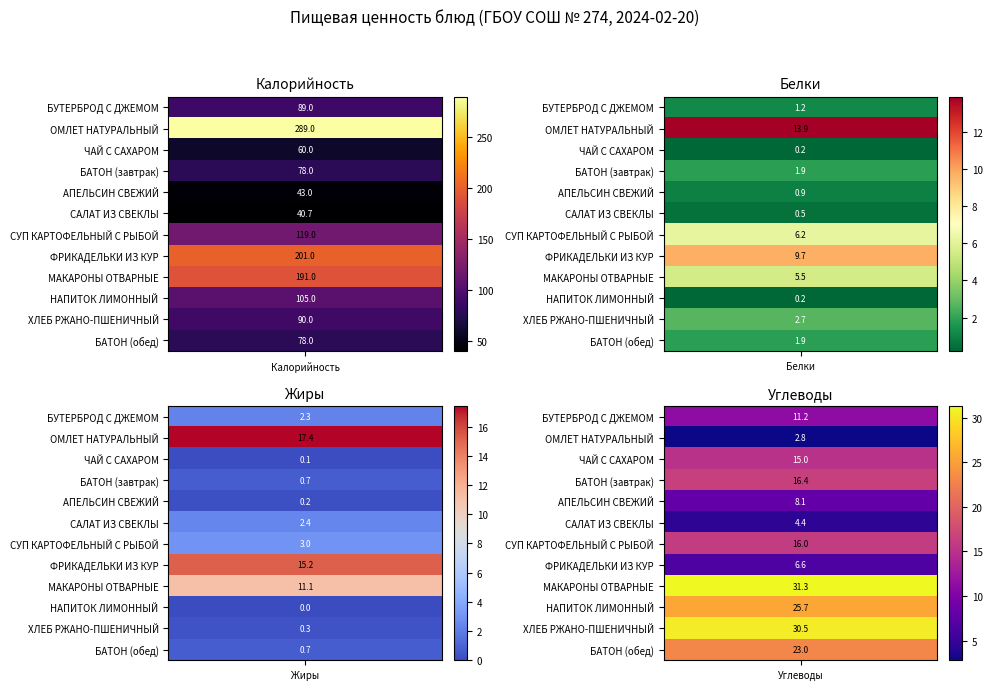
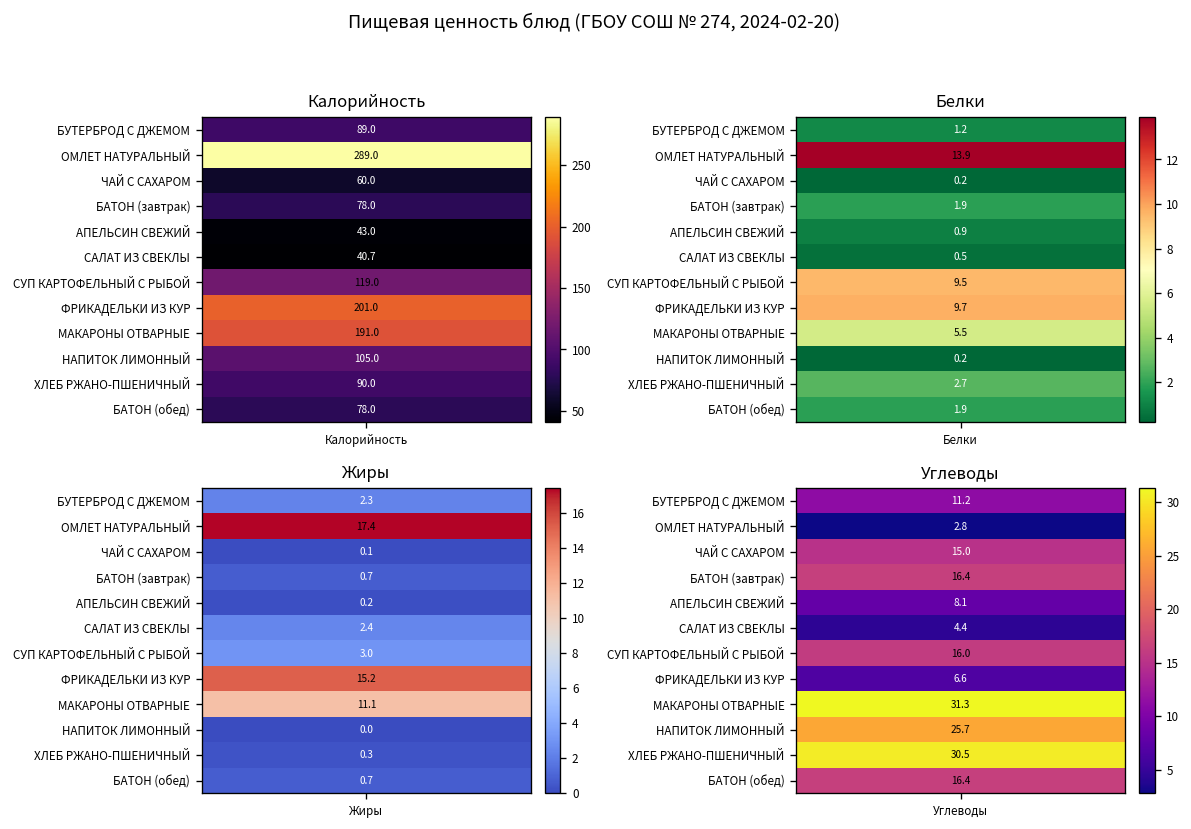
  {
    "Калорийность": {
      "БУТЕРБРОД С ДЖЕМОМ": {
        "Калорийность": 89.0
      },
      "ОМЛЕТ НАТУРАЛЬНЫЙ": {
        "Калорийность": 289.0
      },
      "ЧАЙ С САХАРОМ": {
        "Калорийность": 60.0
      },
      "БАТОН (завтрак)": {
        "Калорийность": 78.0
      },
      "АПЕЛЬСИН СВЕЖИЙ": {
        "Калорийность": 43.0
      },
      "САЛАТ ИЗ СВЕКЛЫ": {
        "Калорийность": 40.7
      },
      "СУП КАРТОФЕЛЬНЫЙ С РЫБОЙ": {
        "Калорийность": 119.0
      },
      "ФРИКАДЕЛЬКИ ИЗ КУР": {
        "Калорийность": 201.0
      },
      "МАКАРОНЫ ОТВАРНЫЕ": {
        "Калорийность": 191.0
      },
      "НАПИТОК ЛИМОННЫЙ": {
        "Калорийность": 105.0
      },
      "ХЛЕБ РЖАНО-ПШЕНИЧНЫЙ": {
        "Калорийность": 90.0
      },
      "БАТОН (обед)": {
        "Калорийность": 78.0
      }
    },
    "Белки": {
      "БУТЕРБРОД С ДЖЕМОМ": {
        "Белки": 1.2
      },
      "ОМЛЕТ НАТУРАЛЬНЫЙ": {
        "Белки": 13.9
      },
      "ЧАЙ С САХАРОМ": {
        "Белки": 0.2
      },
      "БАТОН (завтрак)": {
        "Белки": 1.9
      },
      "АПЕЛЬСИН СВЕЖИЙ": {
        "Белки": 0.9
      },
      "САЛАТ ИЗ СВЕКЛЫ": {
        "Белки": 0.5
      },
      "СУП КАРТОФЕЛЬНЫЙ С РЫБОЙ": {
-       "Белки": 6.2
+       "Белки": 9.5
      },
      "ФРИКАДЕЛЬКИ ИЗ КУР": {
        "Белки": 9.7
      },
      "МАКАРОНЫ ОТВАРНЫЕ": {
        "Белки": 5.5
      },
      "НАПИТОК ЛИМОННЫЙ": {
        "Белки": 0.2
      },
      "ХЛЕБ РЖАНО-ПШЕНИЧНЫЙ": {
        "Белки": 2.7
      },
      "БАТОН (обед)": {
        "Белки": 1.9
      }
    },
    "Жиры": {
      "БУТЕРБРОД С ДЖЕМОМ": {
        "Жиры": 2.3
      },
      "ОМЛЕТ НАТУРАЛЬНЫЙ": {
        "Жиры": 17.4
      },
      "ЧАЙ С САХАРОМ": {
        "Жиры": 0.1
      },
      "БАТОН (завтрак)": {
        "Жиры": 0.7
      },
      "АПЕЛЬСИН СВЕЖИЙ": {
        "Жиры": 0.2
      },
      "САЛАТ ИЗ СВЕКЛЫ": {
        "Жиры": 2.4
      },
      "СУП КАРТОФЕЛЬНЫЙ С РЫБОЙ": {
        "Жиры": 3.0
      },
      "ФРИКАДЕЛЬКИ ИЗ КУР": {
        "Жиры": 15.2
      },
      "МАКАРОНЫ ОТВАРНЫЕ": {
        "Жиры": 11.1
      },
      "НАПИТОК ЛИМОННЫЙ": {
        "Жиры": 0.0
      },
      "ХЛЕБ РЖАНО-ПШЕНИЧНЫЙ": {
        "Жиры": 0.3
      },
      "БАТОН (обед)": {
        "Жиры": 0.7
      }
    },
    "Углеводы": {
      "БУТЕРБРОД С ДЖЕМОМ": {
        "Углеводы": 11.2
      },
      "ОМЛЕТ НАТУРАЛЬНЫЙ": {
        "Углеводы": 2.8
      },
      "ЧАЙ С САХАРОМ": {
        "Углеводы": 15.0
      },
      "БАТОН (завтрак)": {
        "Углеводы": 16.4
      },
      "АПЕЛЬСИН СВЕЖИЙ": {
        "Углеводы": 8.1
      },
      "САЛАТ ИЗ СВЕКЛЫ": {
        "Углеводы": 4.4
      },
      "СУП КАРТОФЕЛЬНЫЙ С РЫБОЙ": {
        "Углеводы": 16.0
      },
      "ФРИКАДЕЛЬКИ ИЗ КУР": {
        "Углеводы": 6.6
      },
      "МАКАРОНЫ ОТВАРНЫЕ": {
        "Углеводы": 31.3
      },
      "НАПИТОК ЛИМОННЫЙ": {
        "Углеводы": 25.7
      },
      "ХЛЕБ РЖАНО-ПШЕНИЧНЫЙ": {
        "Углеводы": 30.5
      },
      "БАТОН (обед)": {
-       "Углеводы": 23.0
+       "Углеводы": 16.4
      }
    }
  }
